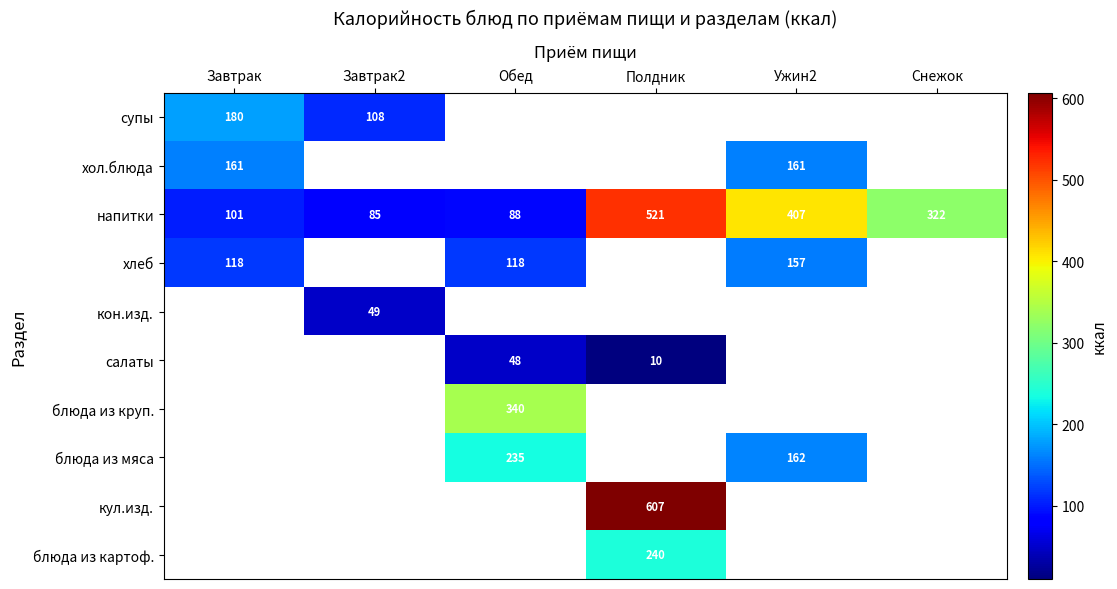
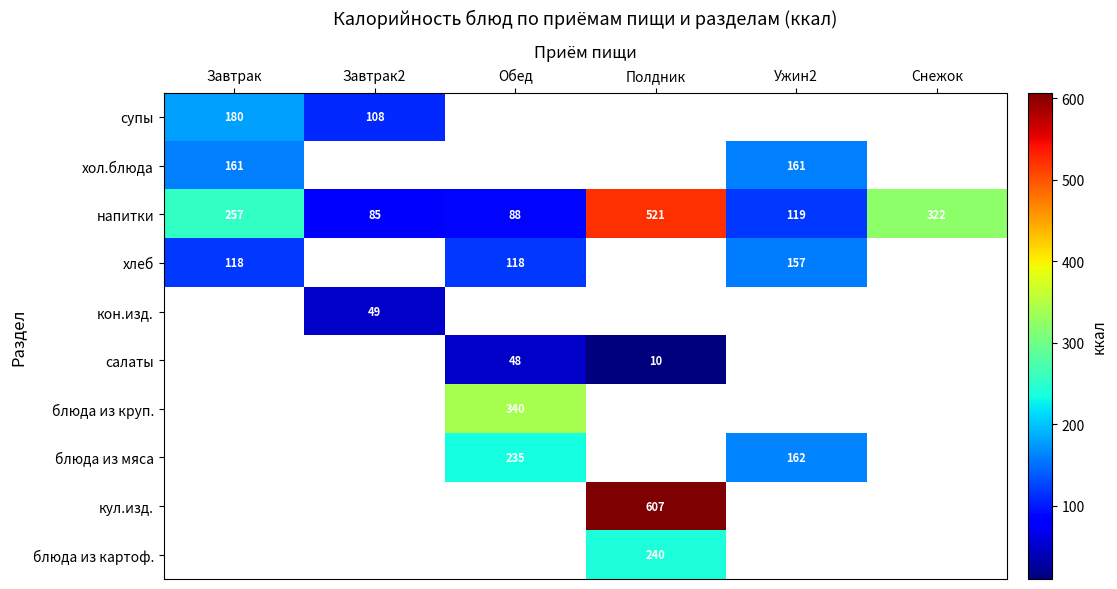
  {
    "супы": {
      "Завтрак": 180,
      "Завтрак2": 108
    },
    "хол.блюда": {
      "Завтрак": 161,
      "Ужин2": 161
    },
    "напитки": {
-     "Завтрак": 101,
+     "Завтрак": 257,
      "Завтрак2": 85,
      "Обед": 88,
      "Полдник": 521,
-     "Ужин2": 407,
+     "Ужин2": 119,
      "Снежок": 322
    },
    "хлеб": {
      "Завтрак": 118,
      "Обед": 118,
      "Ужин2": 157
    },
    "кон.изд.": {
      "Завтрак2": 49
    },
    "салаты": {
      "Обед": 48,
      "Полдник": 10
    },
    "блюда из круп.": {
      "Обед": 340
    },
    "блюда из мяса": {
      "Обед": 235,
      "Ужин2": 162
    },
    "кул.изд.": {
      "Полдник": 607
    },
    "блюда из картоф.": {
      "Полдник": 240
    }
  }
